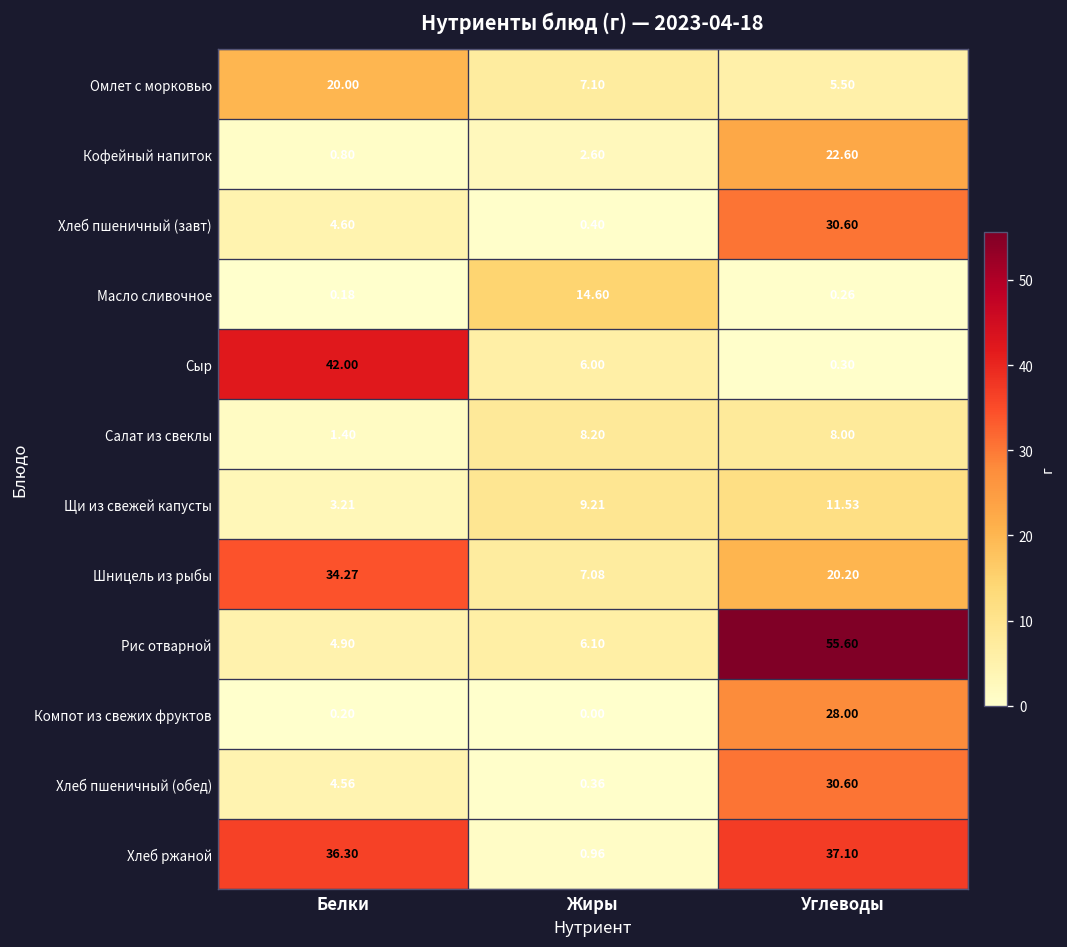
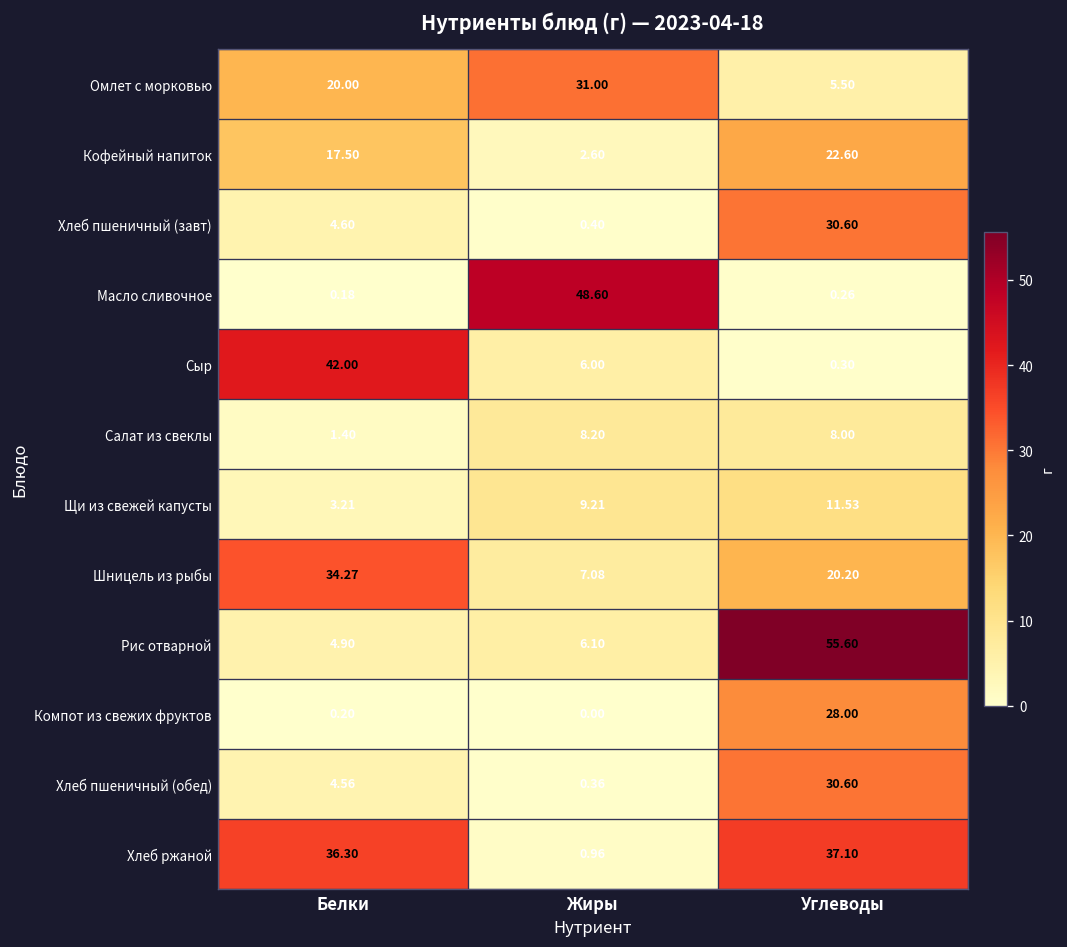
  {
    "Омлет с морковью": {
      "Белки": 20.00,
-     "Жиры": 7.10,
+     "Жиры": 31.00,
      "Углеводы": 5.50
    },
    "Кофейный напиток": {
-     "Белки": 0.80,
+     "Белки": 17.50,
      "Жиры": 2.60,
      "Углеводы": 22.60
    },
    "Хлеб пшеничный (завт)": {
      "Белки": 4.60,
      "Жиры": 0.40,
      "Углеводы": 30.60
    },
    "Масло сливочное": {
      "Белки": 0.18,
-     "Жиры": 14.60,
+     "Жиры": 48.60,
      "Углеводы": 0.26
    },
    "Сыр": {
      "Белки": 42.00,
      "Жиры": 6.00,
      "Углеводы": 0.30
    },
    "Салат из свеклы": {
      "Белки": 1.40,
      "Жиры": 8.20,
      "Углеводы": 8.00
    },
    "Щи из свежей капусты": {
      "Белки": 3.21,
      "Жиры": 9.21,
      "Углеводы": 11.53
    },
    "Шницель из рыбы": {
      "Белки": 34.27,
      "Жиры": 7.08,
      "Углеводы": 20.20
    },
    "Рис отварной": {
      "Белки": 4.90,
      "Жиры": 6.10,
      "Углеводы": 55.60
    },
    "Компот из свежих фруктов": {
      "Белки": 0.20,
      "Жиры": 0.00,
      "Углеводы": 28.00
    },
    "Хлеб пшеничный (обед)": {
      "Белки": 4.56,
      "Жиры": 0.36,
      "Углеводы": 30.60
    },
    "Хлеб ржаной": {
      "Белки": 36.30,
      "Жиры": 0.96,
      "Углеводы": 37.10
    }
  }
